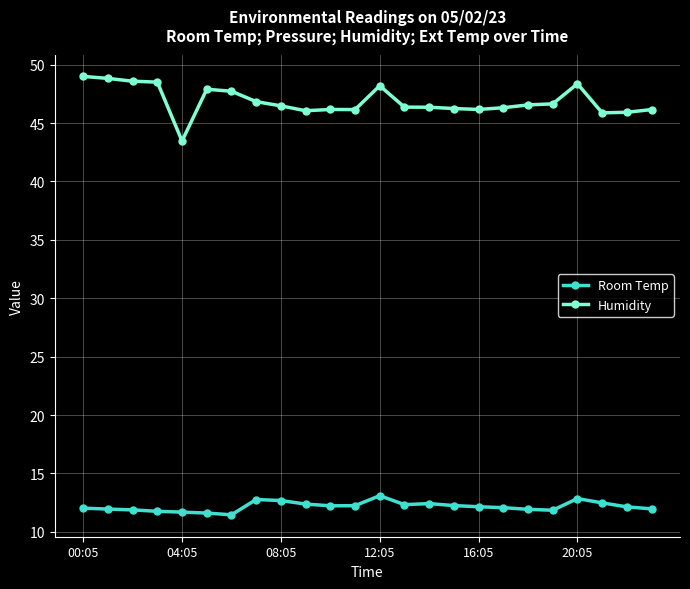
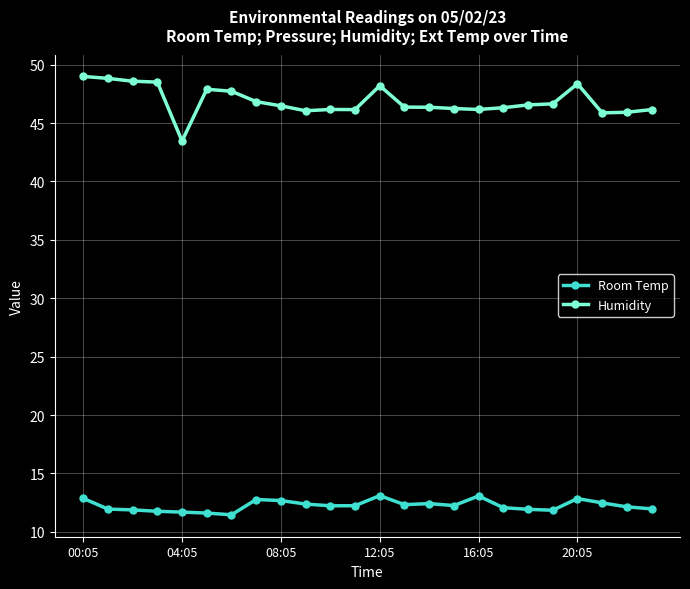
  {
    "Room Temp": {
-     "00:05": 12.0,
+     "00:05": 12.9,
      "04:05": 11.7,
      "08:05": 12.7,
      "12:05": 13.1,
-     "16:05": 12.2,
+     "16:05": 13.1,
      "20:05": 12.9
    },
    "Humidity": {
      "00:05": 49.0,
      "04:05": 43.5,
      "08:05": 46.5,
      "12:05": 48.2,
      "16:05": 46.2,
      "20:05": 48.4
    }
  }
